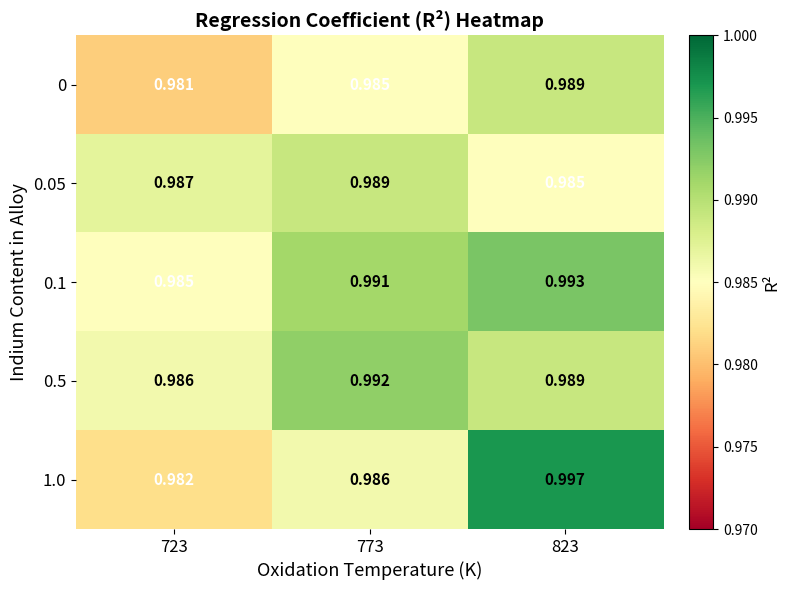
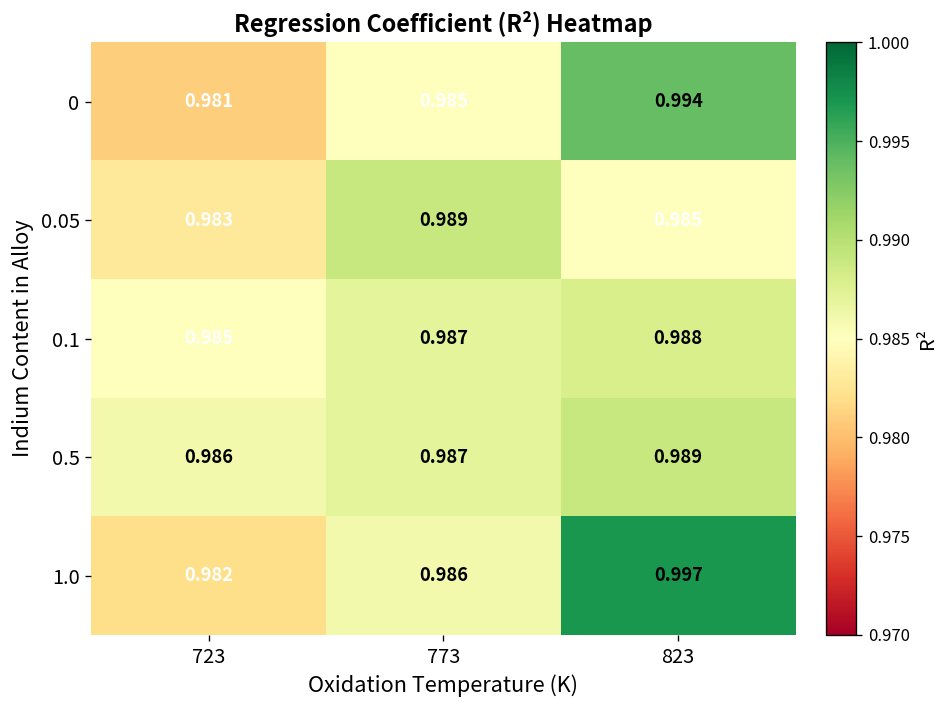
  {
    "0": {
      "723": 0.981,
      "773": 0.985,
-     "823": 0.989
+     "823": 0.994
    },
    "0.05": {
-     "723": 0.987,
+     "723": 0.983,
      "773": 0.989,
      "823": 0.985
    },
    "0.1": {
      "723": 0.985,
-     "773": 0.991,
-     "823": 0.993
+     "773": 0.987,
+     "823": 0.988
    },
    "0.5": {
      "723": 0.986,
-     "773": 0.992,
+     "773": 0.987,
      "823": 0.989
    },
    "1.0": {
      "723": 0.982,
      "773": 0.986,
      "823": 0.997
    }
  }
